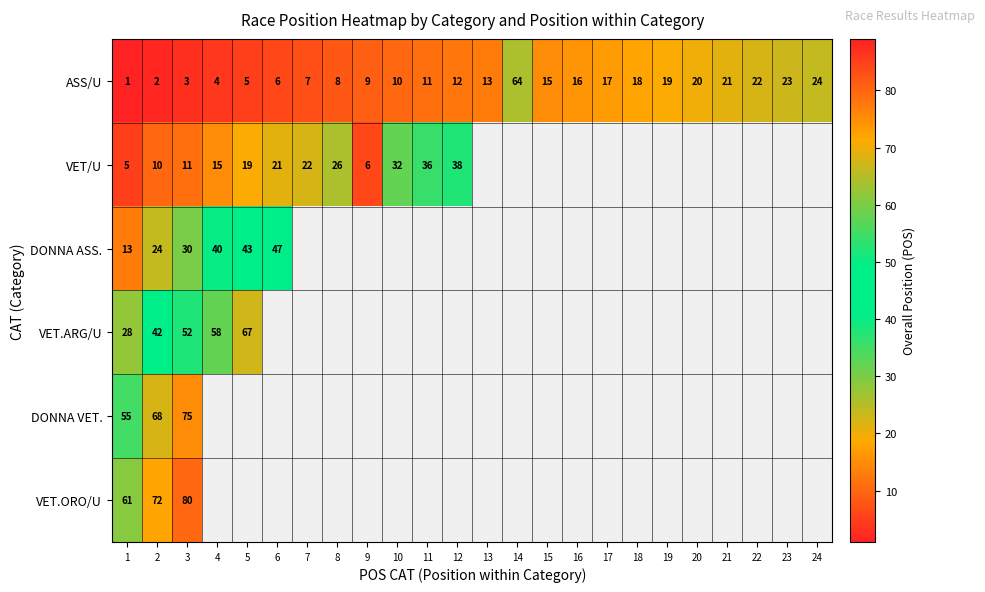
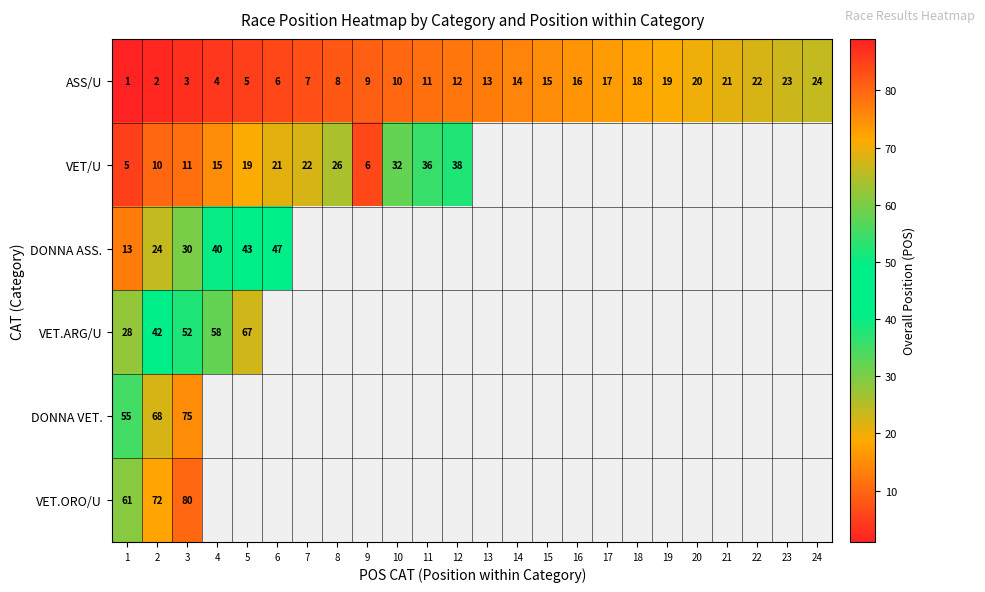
  {
    "ASS/U": {
      "1": 1,
      "2": 2,
      "3": 3,
      "4": 4,
      "5": 5,
      "6": 6,
      "7": 7,
      "8": 8,
      "9": 9,
      "10": 10,
      "11": 11,
      "12": 12,
      "13": 13,
-     "14": 64,
+     "14": 14,
      "15": 15,
      "16": 16,
      "17": 17,
      "18": 18,
      "19": 19,
      "20": 20,
      "21": 21,
      "22": 22,
      "23": 23,
      "24": 24
    },
    "VET/U": {
      "1": 5,
      "2": 10,
      "3": 11,
      "4": 15,
      "5": 19,
      "6": 21,
      "7": 22,
      "8": 26,
      "9": 6,
      "10": 32,
      "11": 36,
      "12": 38
    },
    "DONNA ASS.": {
      "1": 13,
      "2": 24,
      "3": 30,
      "4": 40,
      "5": 43,
      "6": 47
    },
    "VET.ARG/U": {
      "1": 28,
      "2": 42,
      "3": 52,
      "4": 58,
      "5": 67
    },
    "DONNA VET.": {
      "1": 55,
      "2": 68,
      "3": 75
    },
    "VET.ORO/U": {
      "1": 61,
      "2": 72,
      "3": 80
    }
  }
